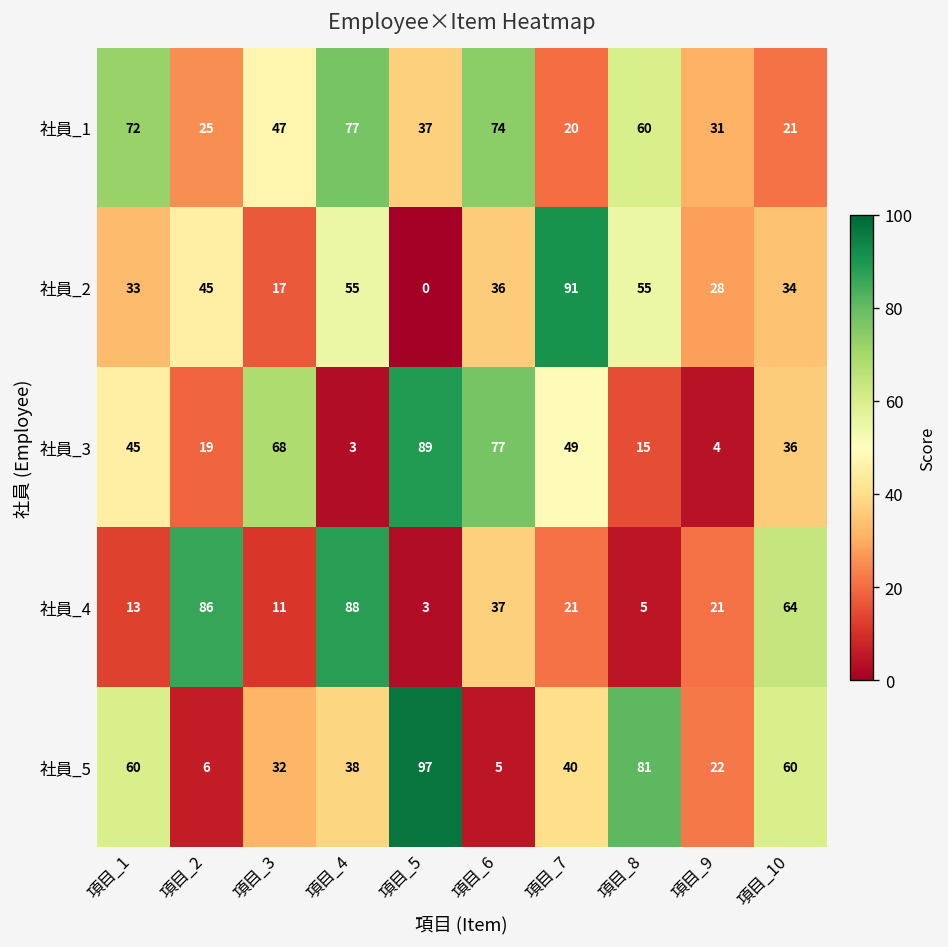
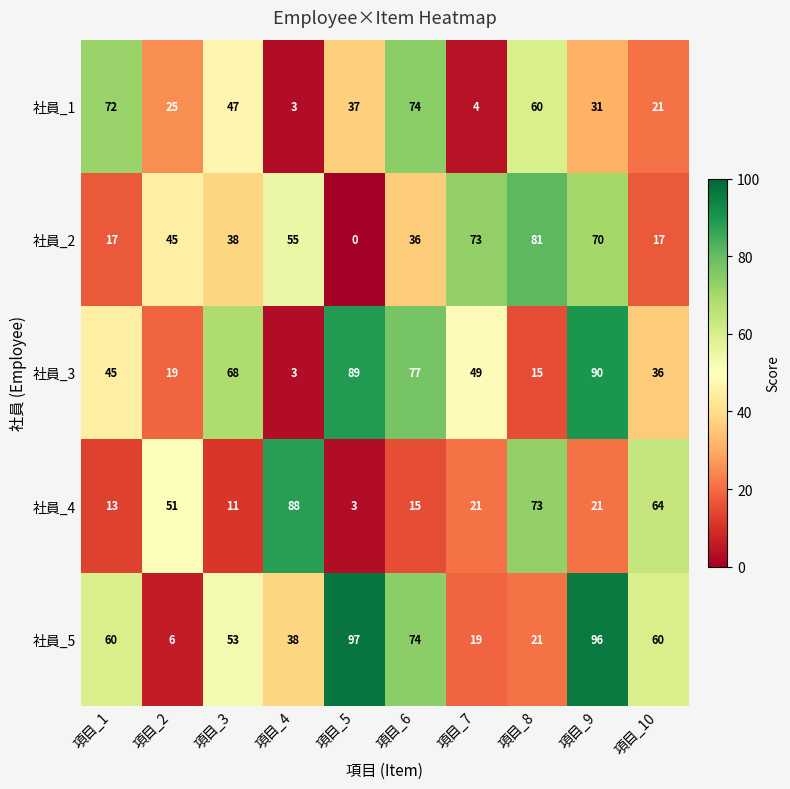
  {
    "社員_1": {
      "項目_1": 72,
      "項目_2": 25,
      "項目_3": 47,
-     "項目_4": 77,
+     "項目_4": 3,
      "項目_5": 37,
      "項目_6": 74,
-     "項目_7": 20,
+     "項目_7": 4,
      "項目_8": 60,
      "項目_9": 31,
      "項目_10": 21
    },
    "社員_2": {
-     "項目_1": 33,
+     "項目_1": 17,
      "項目_2": 45,
-     "項目_3": 17,
+     "項目_3": 38,
      "項目_4": 55,
      "項目_5": 0,
      "項目_6": 36,
-     "項目_7": 91,
-     "項目_8": 55,
-     "項目_9": 28,
-     "項目_10": 34
+     "項目_7": 73,
+     "項目_8": 81,
+     "項目_9": 70,
+     "項目_10": 17
    },
    "社員_3": {
      "項目_1": 45,
      "項目_2": 19,
      "項目_3": 68,
      "項目_4": 3,
      "項目_5": 89,
      "項目_6": 77,
      "項目_7": 49,
      "項目_8": 15,
-     "項目_9": 4,
+     "項目_9": 90,
      "項目_10": 36
    },
    "社員_4": {
      "項目_1": 13,
-     "項目_2": 86,
+     "項目_2": 51,
      "項目_3": 11,
      "項目_4": 88,
      "項目_5": 3,
-     "項目_6": 37,
+     "項目_6": 15,
      "項目_7": 21,
-     "項目_8": 5,
+     "項目_8": 73,
      "項目_9": 21,
      "項目_10": 64
    },
    "社員_5": {
      "項目_1": 60,
      "項目_2": 6,
-     "項目_3": 32,
+     "項目_3": 53,
      "項目_4": 38,
      "項目_5": 97,
-     "項目_6": 5,
-     "項目_7": 40,
-     "項目_8": 81,
-     "項目_9": 22,
+     "項目_6": 74,
+     "項目_7": 19,
+     "項目_8": 21,
+     "項目_9": 96,
      "項目_10": 60
    }
  }
